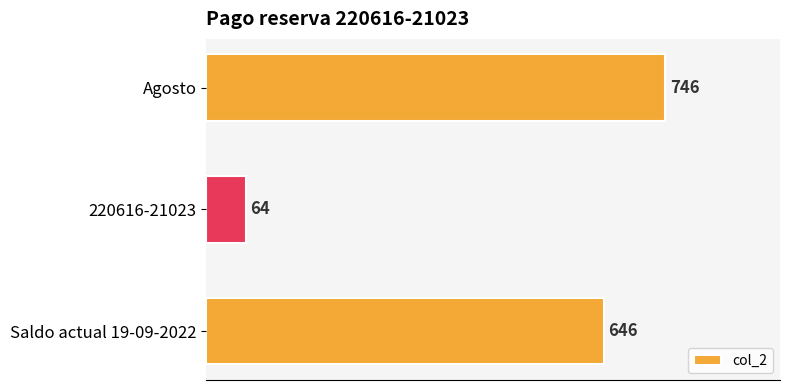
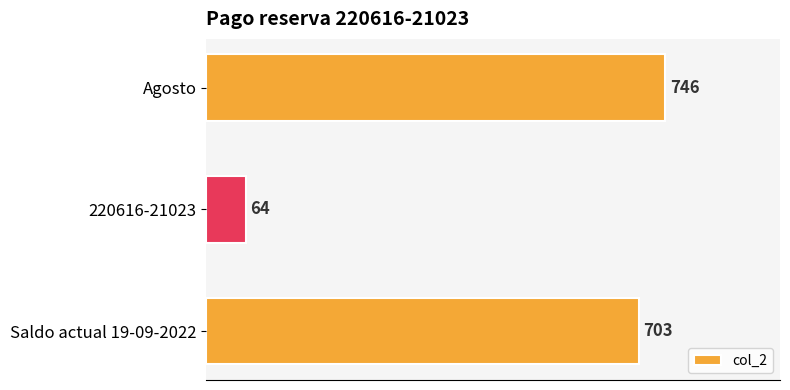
  {
    "Agosto": 746,
    "220616-21023": 64,
-   "Saldo actual 19-09-2022": 646
+   "Saldo actual 19-09-2022": 703
  }
